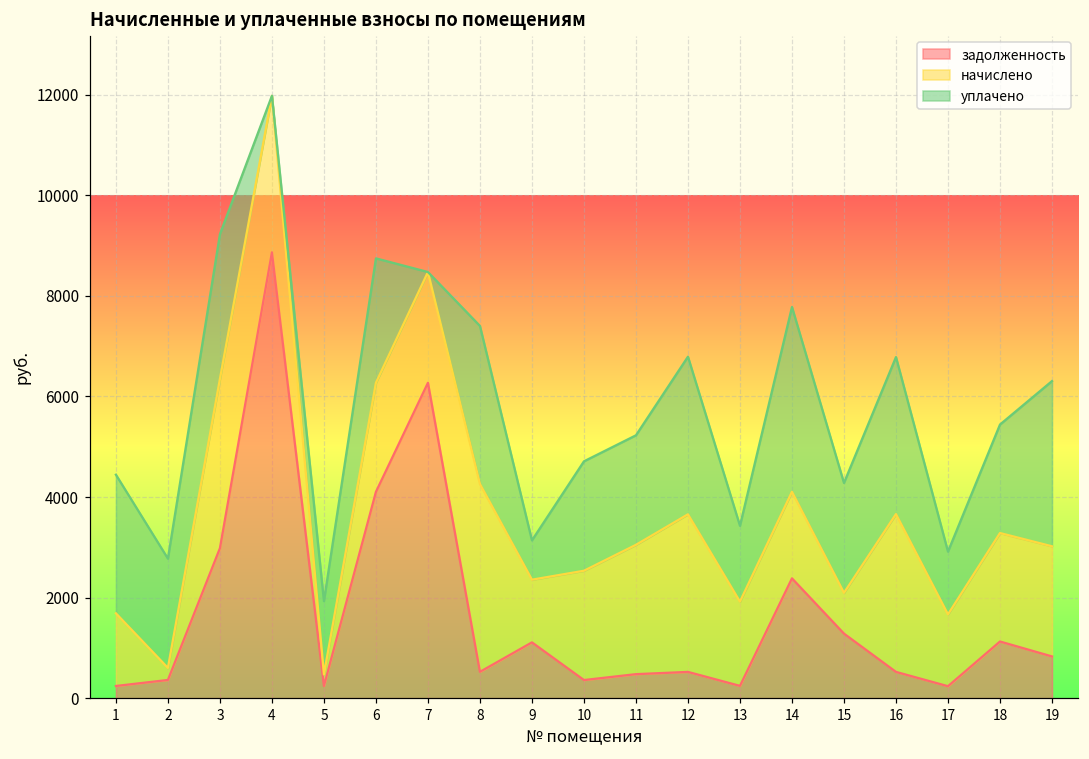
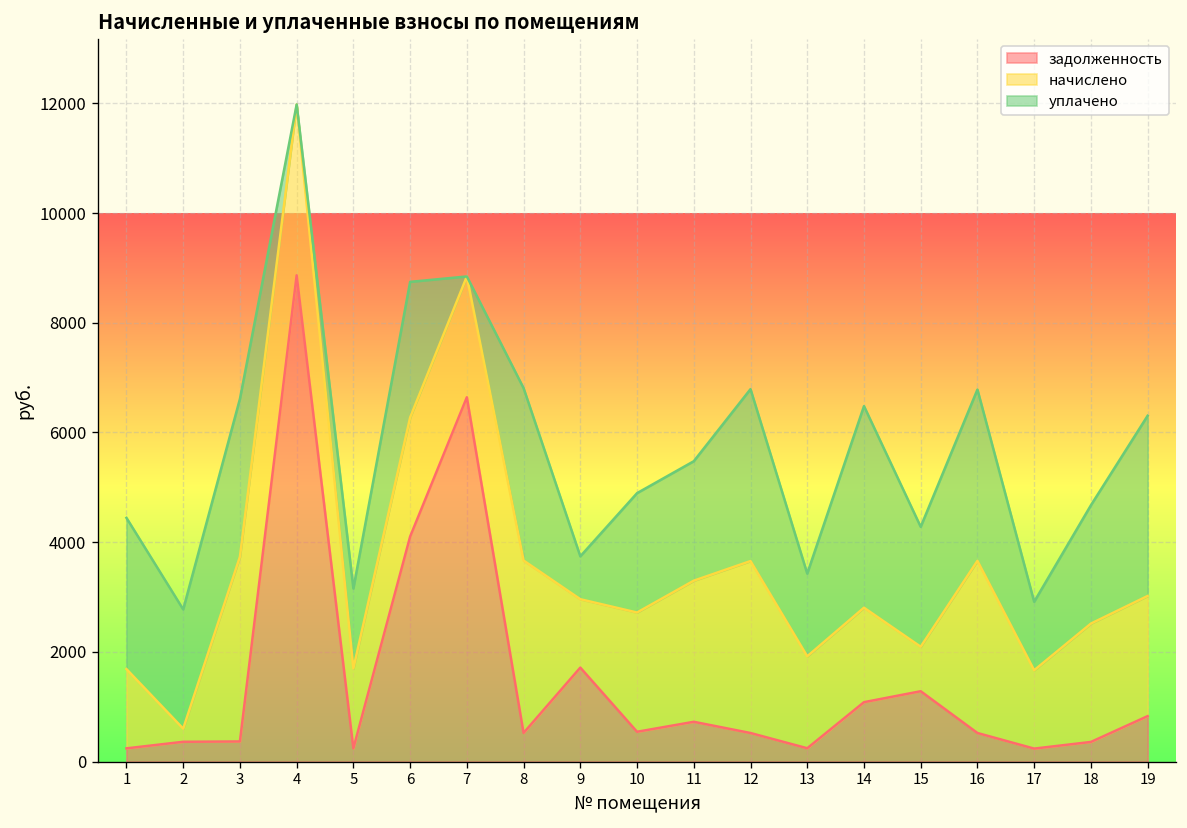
  {
    "задолженность": {
      "1": 200,
      "2": 400,
-     "3": 3000,
+     "3": 400,
      "4": 8900,
      "5": 200,
      "6": 4100,
-     "7": 6300,
+     "7": 6600,
      "8": 500,
-     "9": 1100,
-     "10": 400,
-     "11": 500,
+     "9": 1700,
+     "10": 500,
+     "11": 700,
      "12": 500,
      "13": 200,
-     "14": 2400,
+     "14": 1100,
      "15": 1300,
      "16": 500,
      "17": 200,
-     "18": 1100,
+     "18": 400,
      "19": 800
    },
    "начислено": {
      "1": 1400,
      "2": 200,
      "3": 3400,
-     "5": 200,
+     "5": 1500,
      "6": 2200,
-     "8": 3700,
+     "8": 3100,
      "9": 1200,
      "10": 2200,
      "11": 2600,
      "12": 3100,
      "13": 1700,
      "14": 1700,
      "15": 800,
      "16": 3100,
      "17": 1400,
      "18": 2200,
      "19": 2200
    },
    "уплачено": {
      "1": 2800,
      "2": 2200,
      "3": 2900,
      "5": 1500,
      "6": 2500,
      "8": 3100,
      "9": 800,
      "10": 2200,
      "11": 2200,
      "12": 3100,
      "13": 1500,
      "14": 3700,
      "15": 2200,
      "16": 3100,
      "17": 1200,
      "18": 2200,
      "19": 3300
    }
  }
